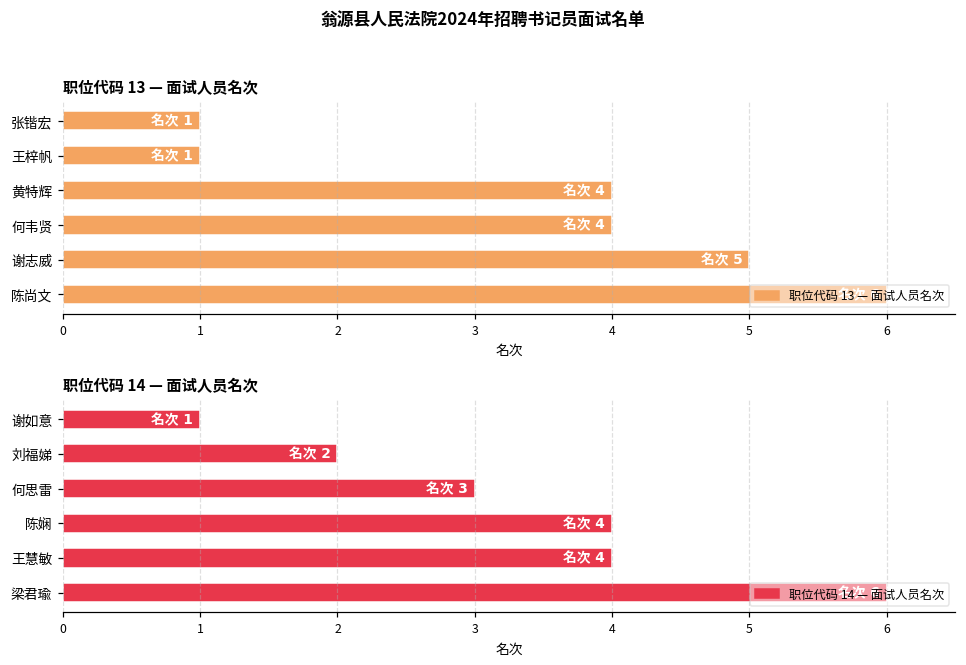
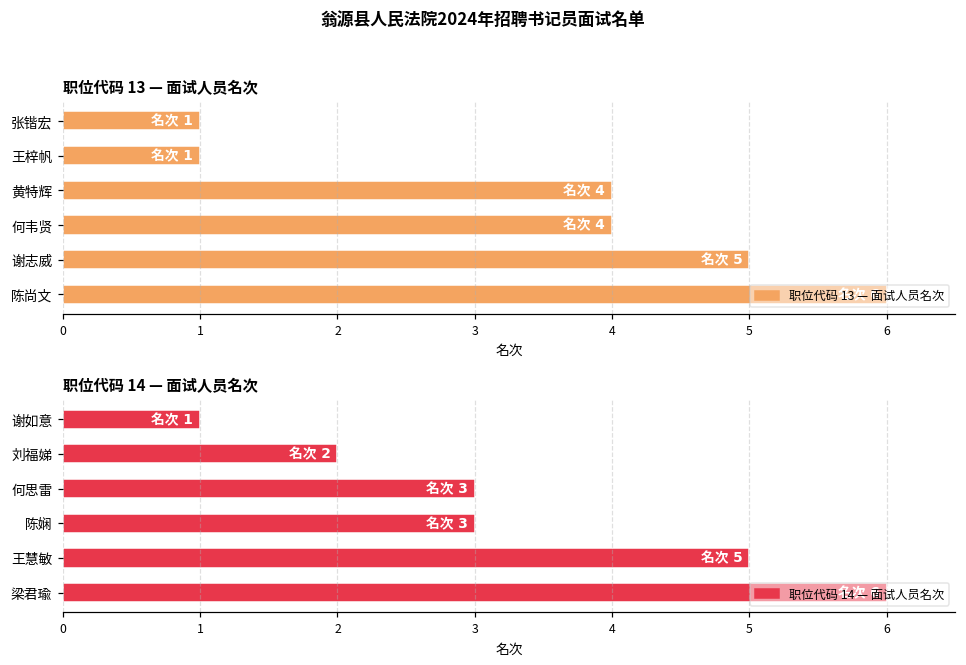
  {
    "职位代码 13 — 面试人员名次": {
      "张锴宏": 1,
      "王梓帆": 1,
      "黄特辉": 4,
      "何韦贤": 4,
      "谢志威": 5
    },
    "职位代码 14 — 面试人员名次": {
      "谢如意": 1,
      "刘福娣": 2,
      "何思雷": 3,
-     "陈娴": 4,
-     "王慧敏": 4
+     "陈娴": 3,
+     "王慧敏": 5
    }
  }
